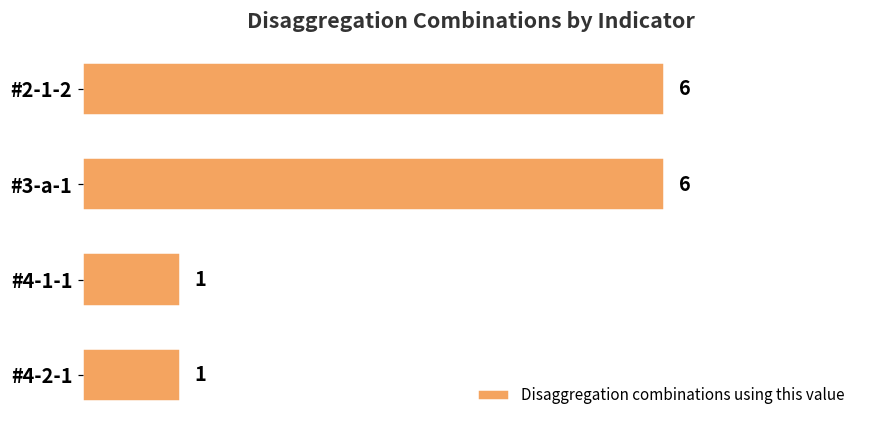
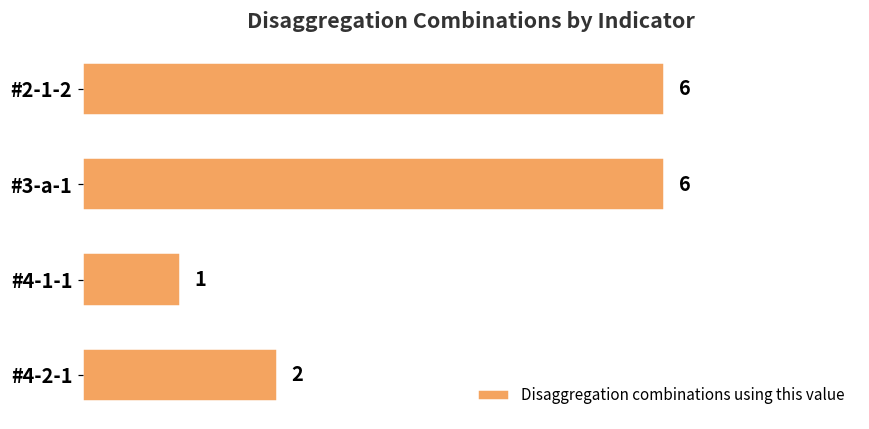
  {
    "#2-1-2": 6,
    "#3-a-1": 6,
    "#4-1-1": 1,
-   "#4-2-1": 1
+   "#4-2-1": 2
  }
